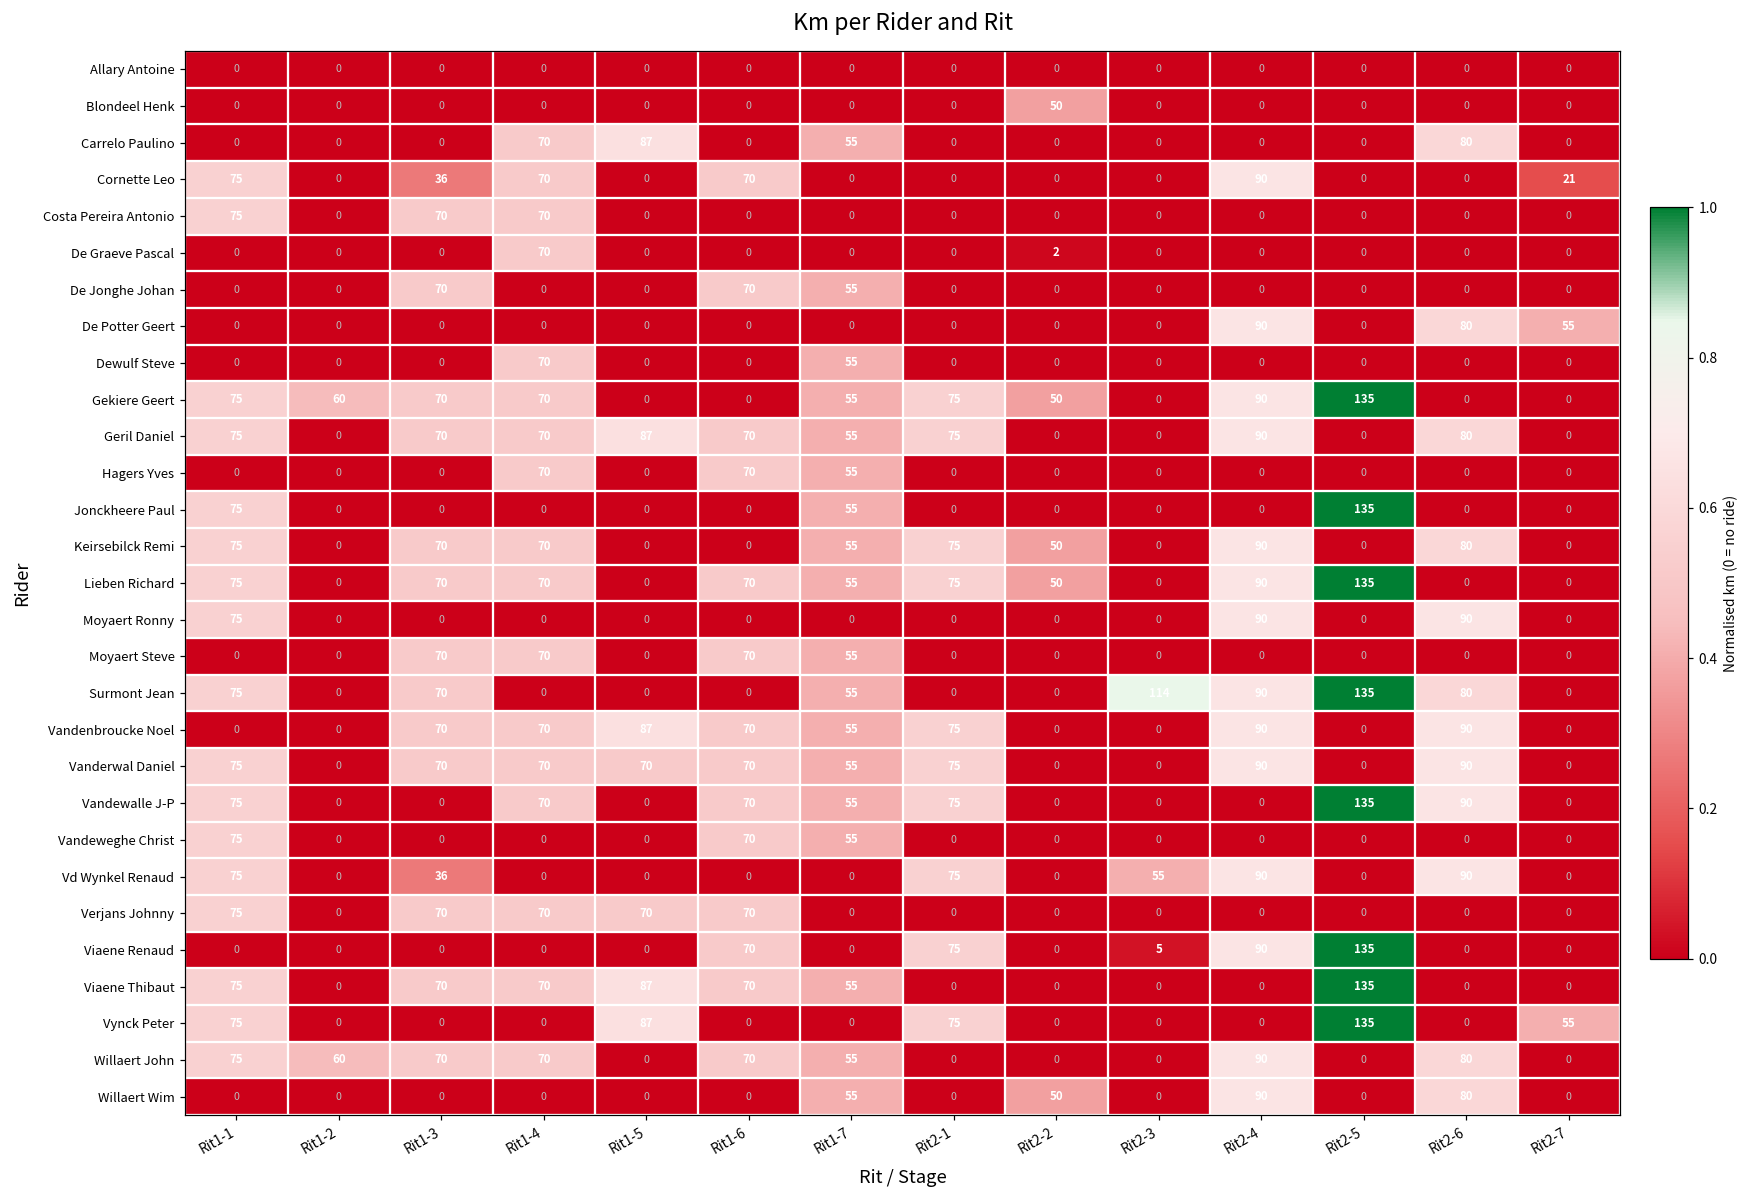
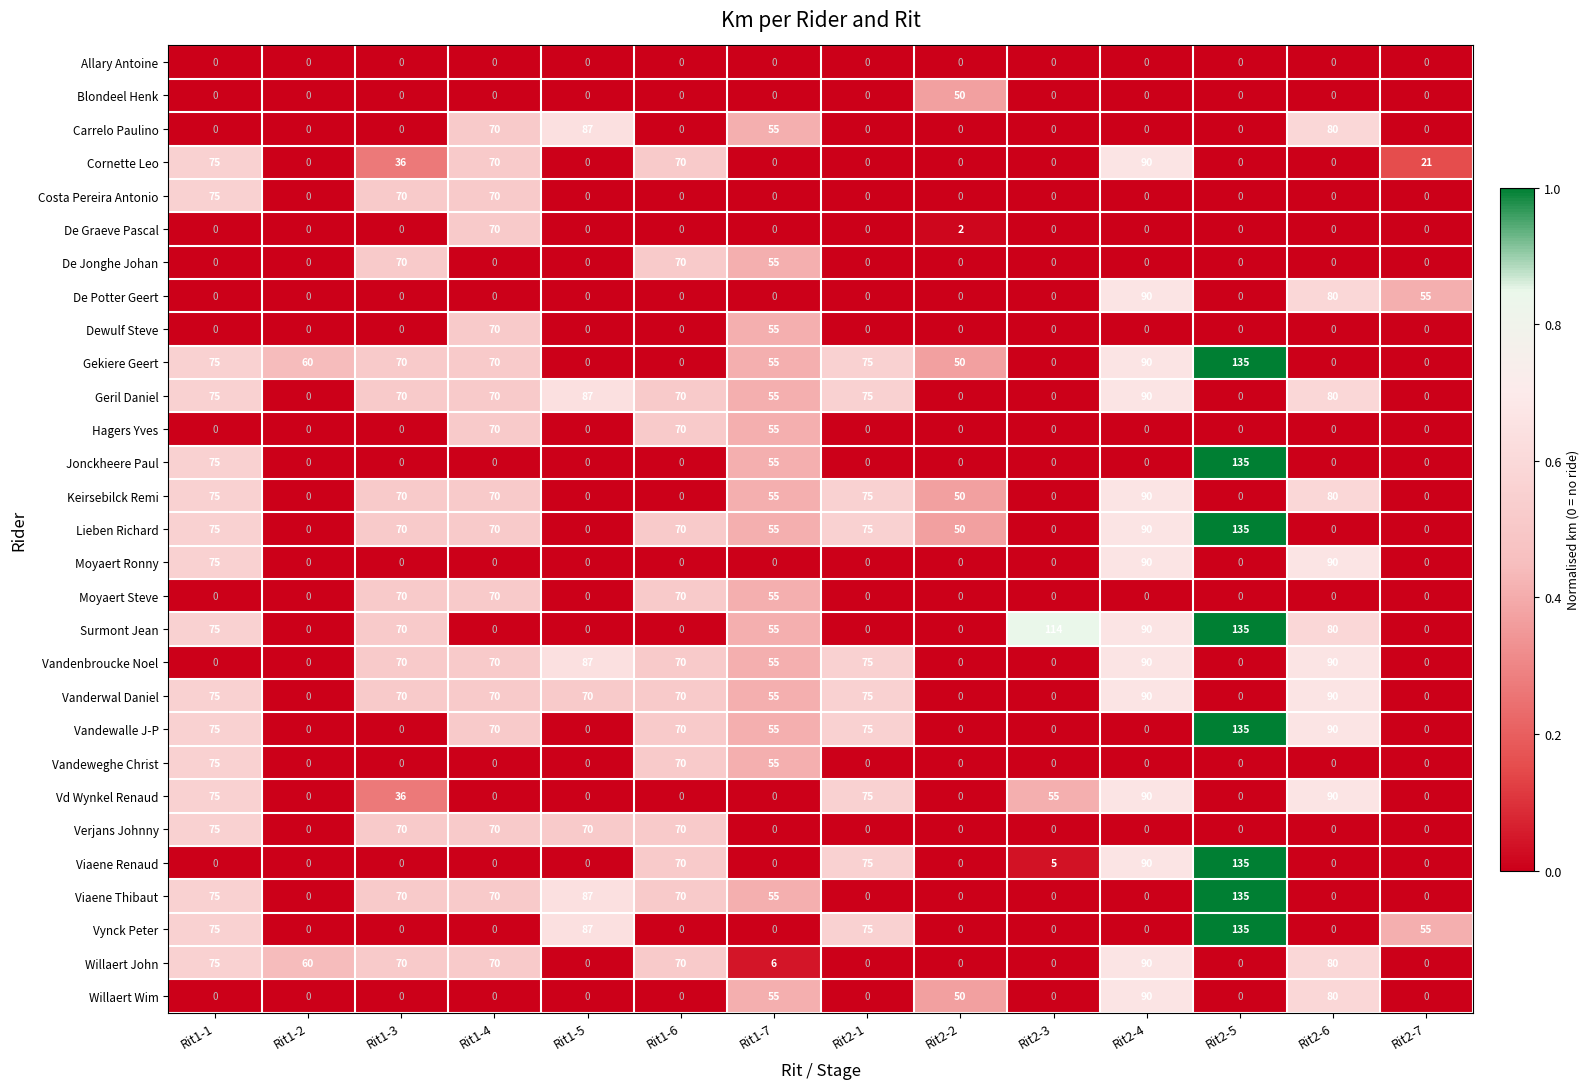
  {
    "Willaert John": {
      "Rit1-2": 60,
      "Rit1-3": 70,
      "Rit1-4": 70,
      "Rit1-5": 0,
      "Rit1-6": 70,
-     "Rit1-7": 55,
+     "Rit1-7": 6,
      "Rit2-1": 0,
      "Rit2-2": 0,
      "Rit2-3": 0,
      "Rit2-5": 0,
      "Rit2-7": 0
    }
  }
